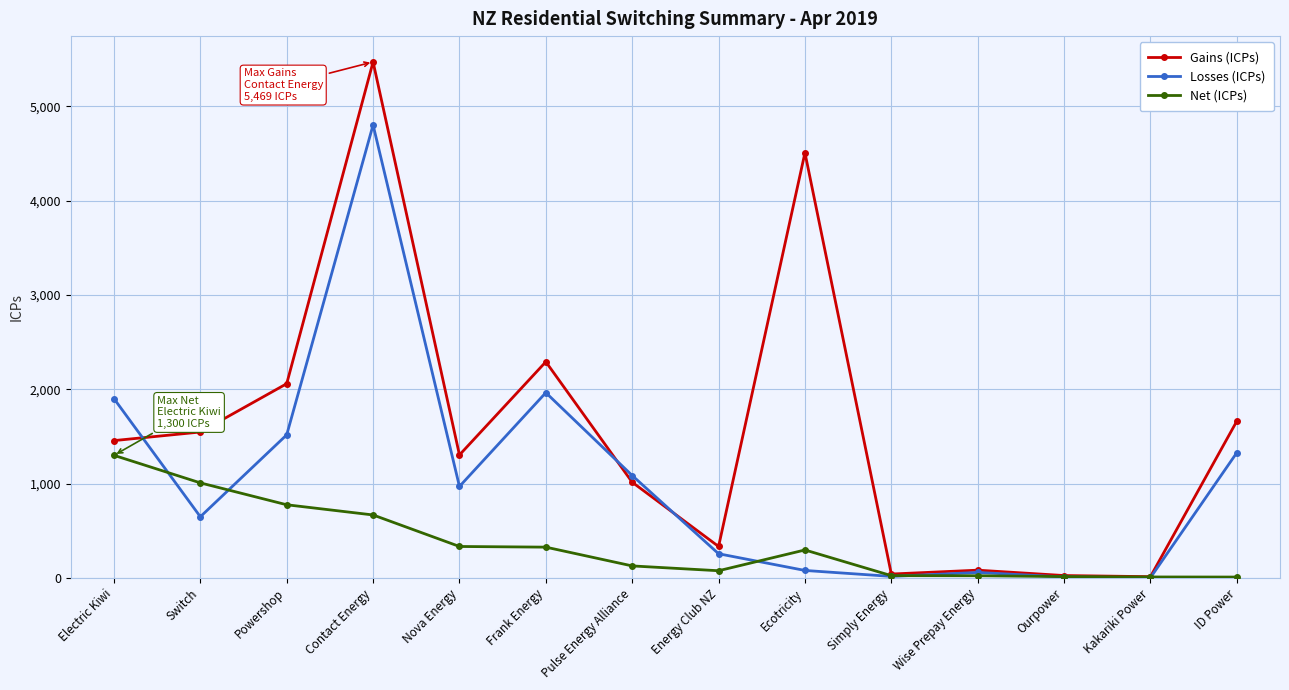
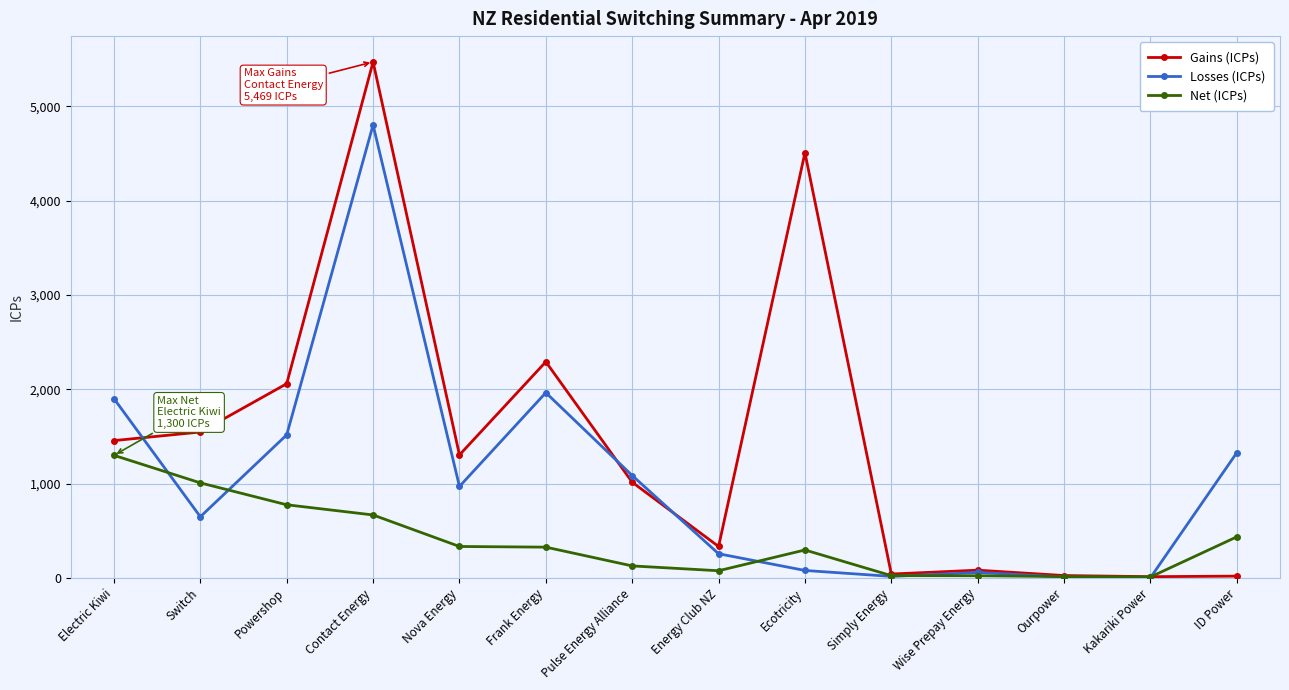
  {
    "Gains (ICPs)": {
      "Electric Kiwi": "1,500",
      "Powershop": "2,100",
      "Nova Energy": "1,300",
      "Frank Energy": "2,300",
      "Pulse Energy Alliance": "1,000",
      "Energy Club NZ": "300",
      "Ecotricity": "4,500",
-     "ID Power": "1,700"
+     "ID Power": "0"
    },
    "Losses (ICPs)": {
      "Electric Kiwi": "1,900",
      "Switch": "600",
      "Powershop": "1,500",
      "Contact Energy": "4,800",
      "Nova Energy": "1,000",
      "Frank Energy": "2,000",
      "Pulse Energy Alliance": "1,100",
      "Energy Club NZ": "300",
      "Ecotricity": "100",
      "ID Power": "1,300"
    },
    "Net (ICPs)": {
      "Electric Kiwi": "1,300",
      "Switch": "1,000",
      "Powershop": "800",
      "Contact Energy": "700",
      "Nova Energy": "300",
      "Frank Energy": "300",
      "Pulse Energy Alliance": "100",
      "Energy Club NZ": "100",
      "Ecotricity": "300",
      "Wise Prepay Energy": "0",
-     "ID Power": "0"
+     "ID Power": "400"
    }
  }
